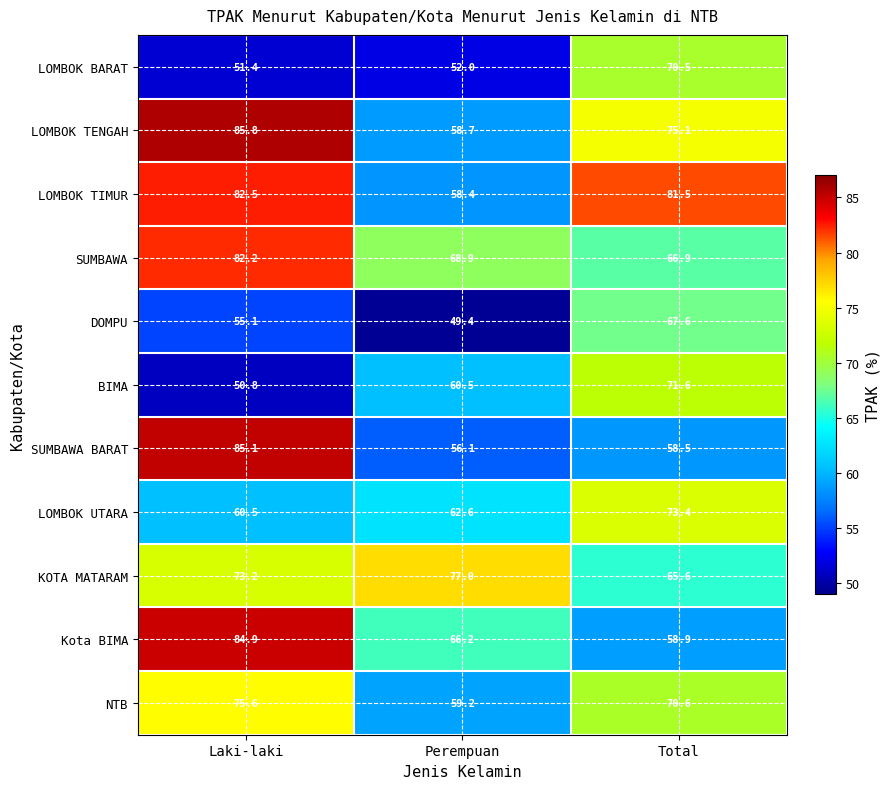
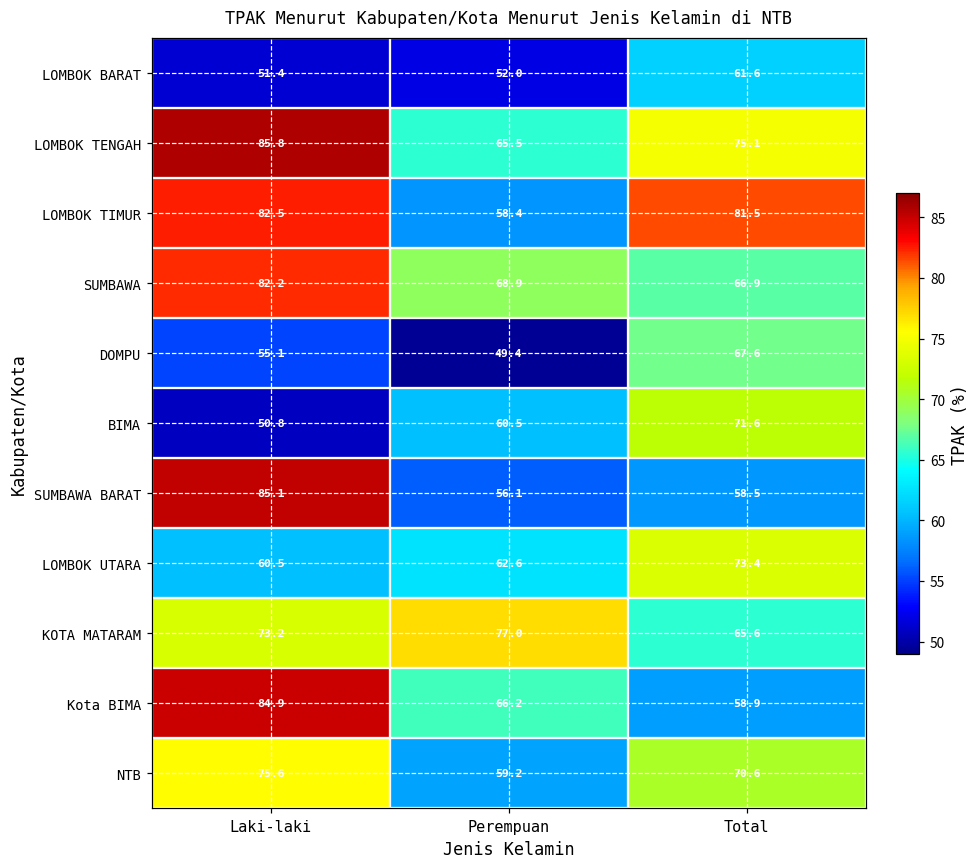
  {
    "LOMBOK BARAT": {
      "Laki-laki": 51.4,
      "Perempuan": 52.0,
-     "Total": 70.5
+     "Total": 61.6
    },
    "LOMBOK TENGAH": {
      "Laki-laki": 85.8,
-     "Perempuan": 58.7,
+     "Perempuan": 65.5,
      "Total": 75.1
    },
    "LOMBOK TIMUR": {
      "Laki-laki": 82.5,
      "Perempuan": 58.4,
      "Total": 81.5
    },
    "SUMBAWA": {
      "Laki-laki": 82.2,
      "Perempuan": 68.9,
      "Total": 66.9
    },
    "DOMPU": {
      "Laki-laki": 55.1,
      "Perempuan": 49.4,
      "Total": 67.6
    },
    "BIMA": {
      "Laki-laki": 50.8,
      "Perempuan": 60.5,
      "Total": 71.6
    },
    "SUMBAWA BARAT": {
      "Laki-laki": 85.1,
      "Perempuan": 56.1,
      "Total": 58.5
    },
    "LOMBOK UTARA": {
      "Laki-laki": 60.5,
      "Perempuan": 62.6,
      "Total": 73.4
    },
    "KOTA MATARAM": {
      "Laki-laki": 73.2,
      "Perempuan": 77.0,
      "Total": 65.6
    },
    "Kota BIMA": {
      "Laki-laki": 84.9,
      "Perempuan": 66.2,
      "Total": 58.9
    },
    "NTB": {
      "Laki-laki": 75.6,
      "Perempuan": 59.2,
      "Total": 70.6
    }
  }
